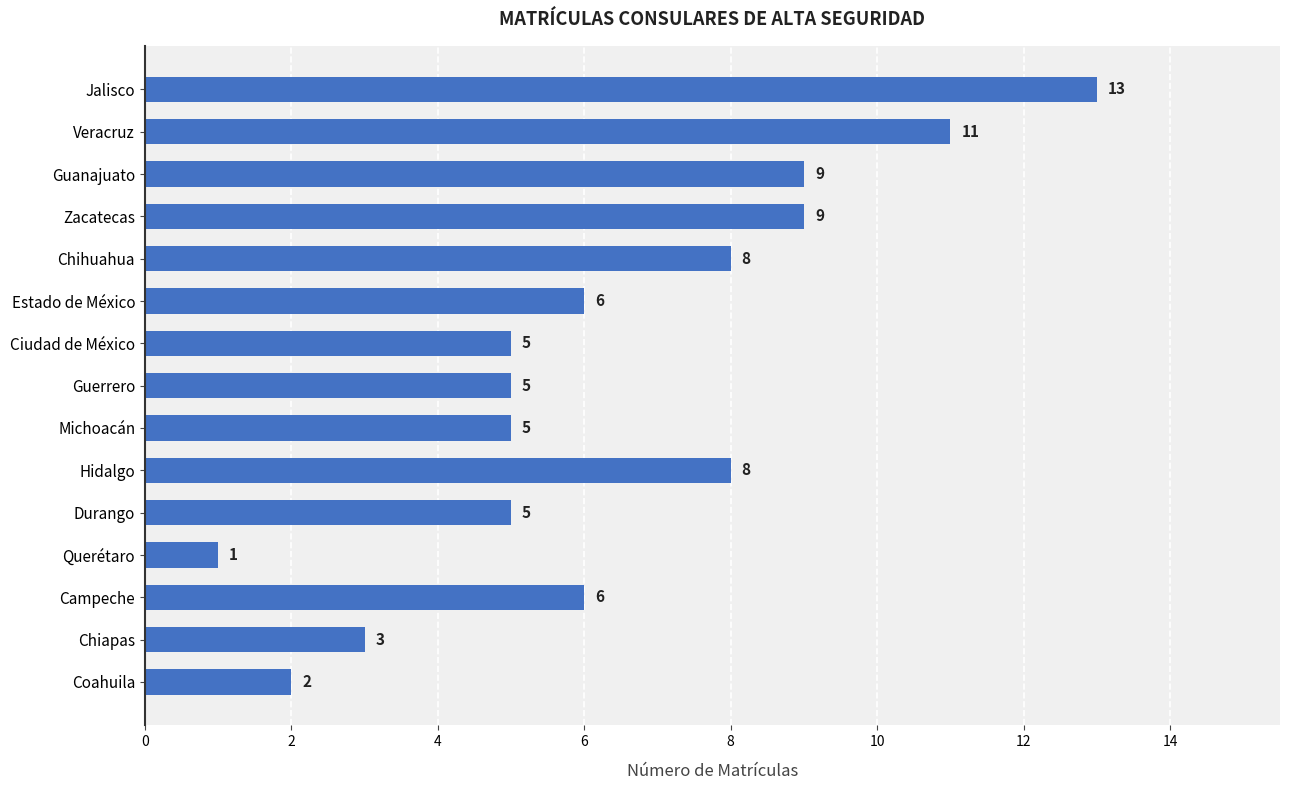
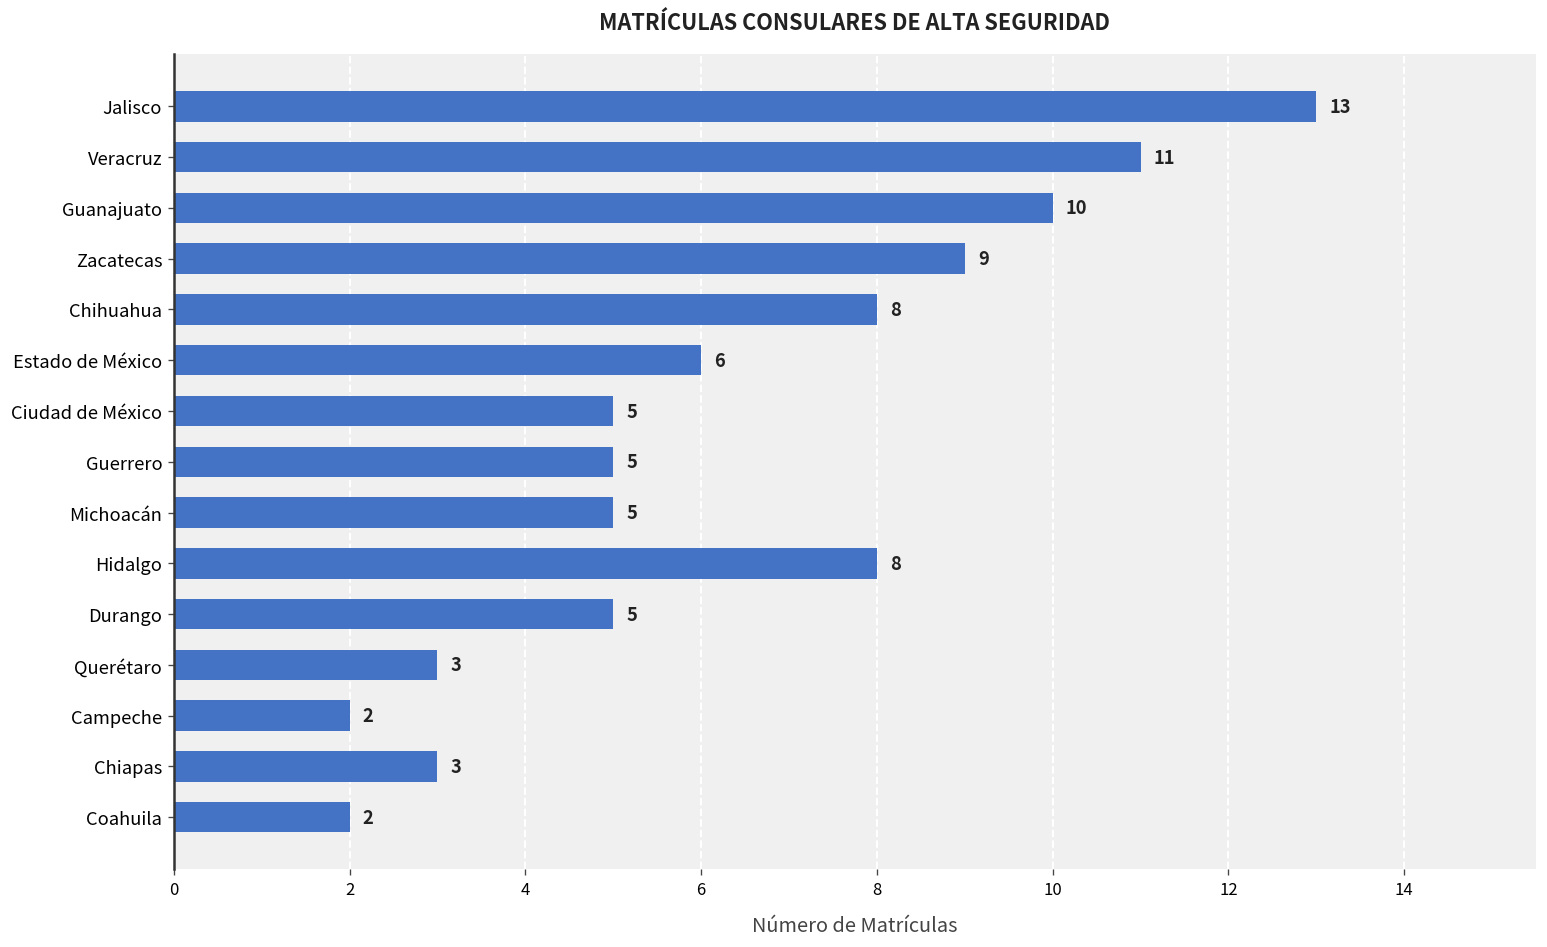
  {
    "Jalisco": 13,
    "Veracruz": 11,
-   "Guanajuato": 9,
+   "Guanajuato": 10,
    "Zacatecas": 9,
    "Chihuahua": 8,
    "Estado de México": 6,
    "Ciudad de México": 5,
    "Guerrero": 5,
    "Michoacán": 5,
    "Hidalgo": 8,
    "Durango": 5,
-   "Querétaro": 1,
-   "Campeche": 6,
+   "Querétaro": 3,
+   "Campeche": 2,
    "Chiapas": 3,
    "Coahuila": 2
  }
